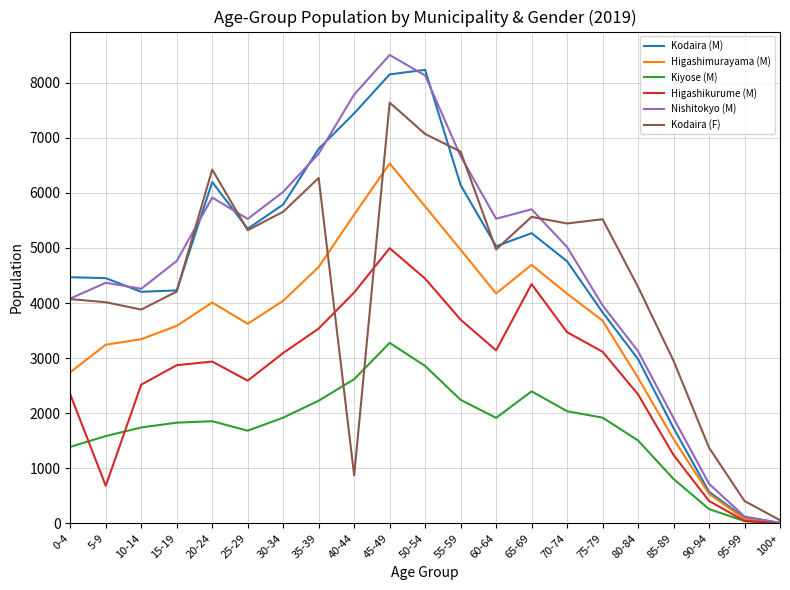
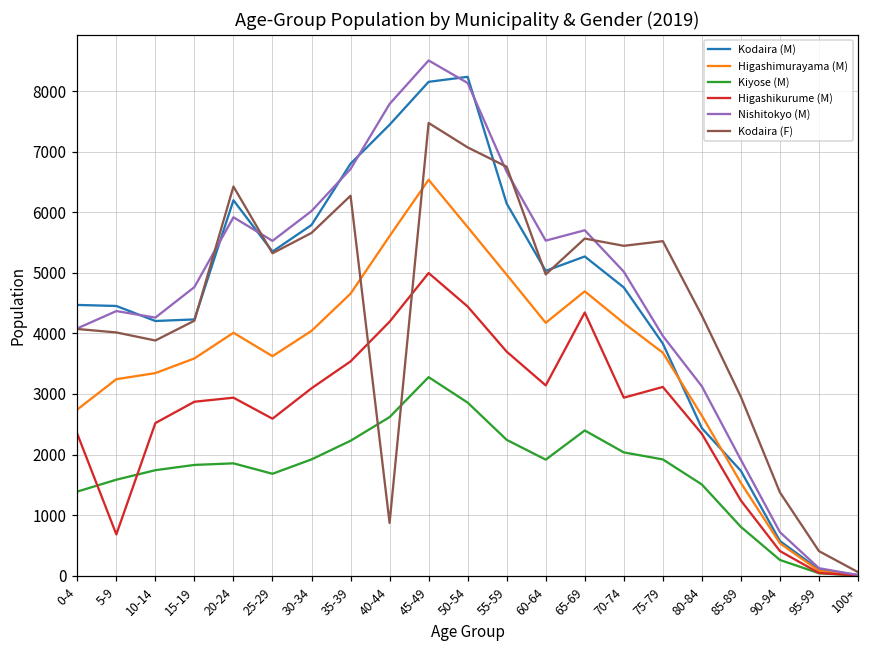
  {
    "Kodaira (M)": {
      "0-4": 4500,
      "5-9": 4500,
      "10-14": 4200,
      "20-24": 6200,
      "30-34": 5800,
      "35-39": 6800,
      "40-44": 7400,
      "45-49": 8200,
      "50-54": 8200,
      "55-59": 6100,
      "60-64": 5000,
      "65-69": 5300,
      "70-74": 4800,
      "75-79": 3800,
-     "80-84": 3000,
+     "80-84": 2400,
      "85-89": 1700
    },
    "Higashimurayama (M)": {
      "0-4": 2700,
      "5-9": 3200,
      "10-14": 3300,
      "15-19": 3600,
      "20-24": 4000,
      "25-29": 3600,
      "30-34": 4000,
      "35-39": 4700,
      "40-44": 5600,
      "45-49": 6500,
      "50-54": 5800,
      "55-59": 5000,
      "60-64": 4200,
      "65-69": 4700,
      "70-74": 4200,
      "75-79": 3700,
      "80-84": 2600,
      "85-89": 1500
    },
    "Kiyose (M)": {
      "0-4": 1400,
      "5-9": 1600,
      "10-14": 1700,
      "15-19": 1800,
      "20-24": 1900,
      "25-29": 1700,
      "30-34": 1900,
      "35-39": 2200,
      "40-44": 2600,
      "45-49": 3300,
      "50-54": 2900,
      "55-59": 2200,
      "60-64": 1900,
      "65-69": 2400,
      "70-74": 2000,
      "75-79": 1900,
      "80-84": 1500,
      "85-89": 800,
      "90-94": 300
    },
    "Higashikurume (M)": {
      "0-4": 2300,
      "5-9": 700,
      "10-14": 2500,
      "15-19": 2900,
      "20-24": 2900,
      "25-29": 2600,
      "30-34": 3100,
      "35-39": 3500,
      "40-44": 4200,
      "45-49": 5000,
      "50-54": 4400,
      "55-59": 3700,
      "60-64": 3100,
      "65-69": 4300,
-     "70-74": 3500,
+     "70-74": 2900,
      "75-79": 3100,
      "80-84": 2300,
      "85-89": 1200,
      "90-94": 400
    },
    "Nishitokyo (M)": {
      "5-9": 4400,
      "10-14": 4300,
      "15-19": 4800,
      "20-24": 5900,
      "25-29": 5500,
      "30-34": 6000,
      "35-39": 6700,
      "40-44": 7800,
      "45-49": 8500,
      "50-54": 8100,
      "55-59": 6700,
      "60-64": 5500,
      "65-69": 5700,
      "70-74": 5000,
      "75-79": 4000,
      "80-84": 3100,
      "85-89": 1900,
      "90-94": 700
    },
    "Kodaira (F)": {
      "5-9": 4000,
      "10-14": 3900,
      "20-24": 6400,
      "30-34": 5700,
      "35-39": 6300,
      "40-44": 900,
-     "45-49": 7600,
+     "45-49": 7500,
      "50-54": 7100,
      "55-59": 6800,
      "60-64": 5000,
      "65-69": 5600,
      "70-74": 5400,
      "75-79": 5500,
      "80-84": 4300,
      "85-89": 3000,
      "90-94": 1400,
      "95-99": 400,
      "100+": 100
    }
  }
